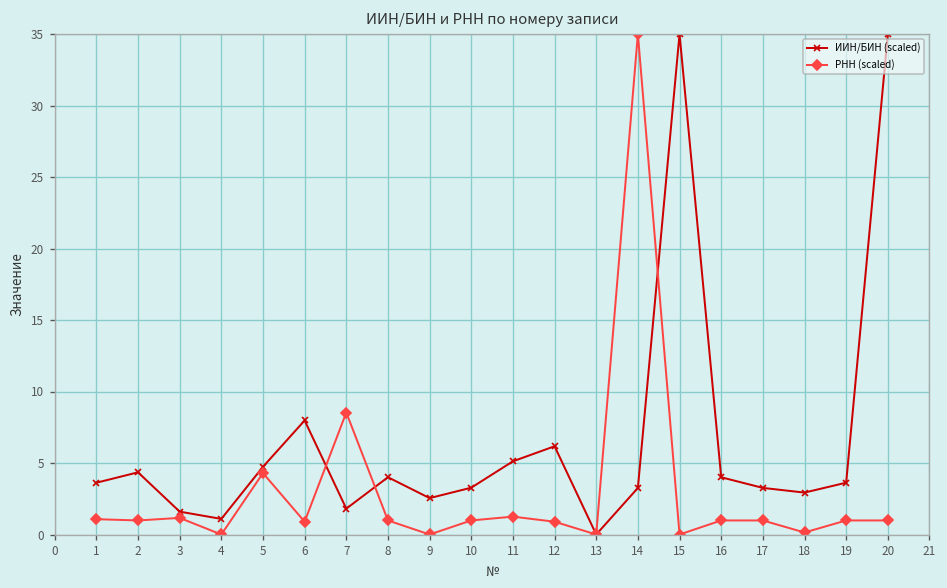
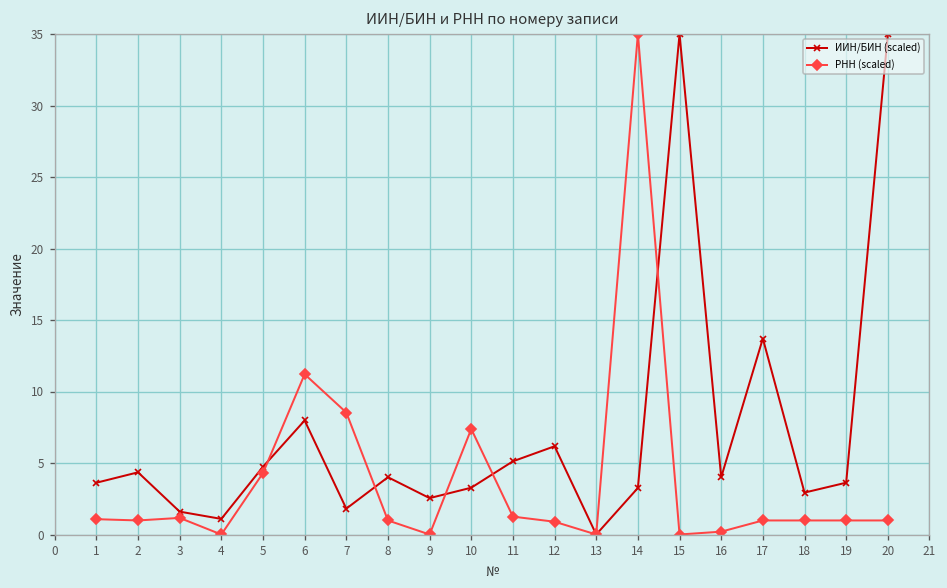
  {
    "ИИН/БИН (scaled)": {
      "1": 3.6,
      "2": 4.3,
      "3": 1.6,
      "4": 1.1,
      "5": 4.7,
      "6": 8.0,
      "7": 1.8,
      "8": 4.0,
      "9": 2.5,
      "10": 3.3,
      "11": 5.1,
      "12": 6.2,
      "14": 3.3,
      "15": 35.0,
      "16": 4.0,
-     "17": 3.3,
+     "17": 13.7,
      "18": 2.9,
      "19": 3.6,
      "20": 35.0
    },
    "РНН (scaled)": {
      "1": 1.1,
      "2": 1.0,
      "3": 1.2,
      "4": 0.0,
      "5": 4.3,
-     "6": 0.9,
+     "6": 11.2,
      "7": 8.5,
      "8": 1.0,
      "9": 0.0,
-     "10": 1.0,
+     "10": 7.4,
      "11": 1.2,
      "12": 0.9,
      "14": 35.0,
      "15": 0.0,
-     "16": 1.0,
+     "16": 0.2,
      "17": 1.0,
-     "18": 0.1,
+     "18": 1.0,
      "19": 1.0,
      "20": 1.0
    }
  }
